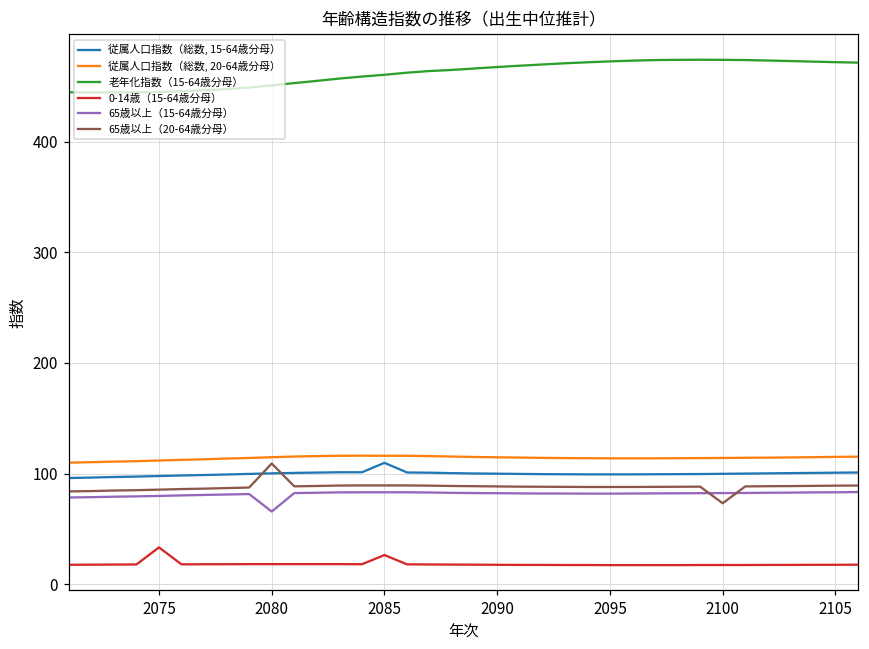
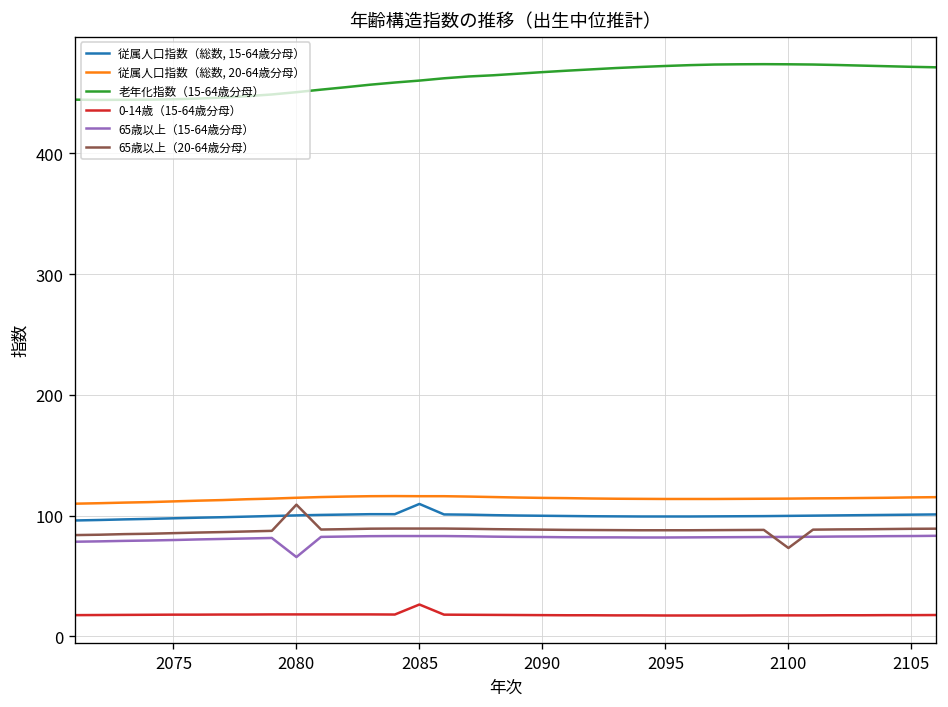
  {
    "従属人口指数（総数, 15-64歳分母）": {
      "2075": 98,
      "2080": 100,
      "2085": 110,
      "2090": 100,
      "2095": 99,
      "2100": 100,
      "2105": 101
    },
    "従属人口指数（総数, 20-64歳分母）": {
      "2075": 112,
      "2080": 115,
      "2085": 116,
      "2090": 115,
      "2095": 114,
      "2100": 114,
      "2105": 115
    },
    "老年化指数（15-64歳分母）": {
      "2085": 460,
      "2090": 467,
      "2095": 472,
      "2100": 474,
      "2105": 472
    },
    "0-14歳（15-64歳分母）": {
-     "2075": 33,
+     "2075": 18,
      "2080": 18,
      "2085": 26,
      "2090": 18,
      "2095": 17,
      "2100": 17,
      "2105": 18
    },
    "65歳以上（15-64歳分母）": {
      "2075": 80,
      "2080": 66,
      "2085": 83,
      "2090": 82,
      "2095": 82,
      "2100": 82,
      "2105": 83
    },
    "65歳以上（20-64歳分母）": {
      "2075": 86,
      "2080": 109,
      "2085": 89,
      "2090": 88,
      "2095": 88,
      "2100": 73,
      "2105": 89
    }
  }
